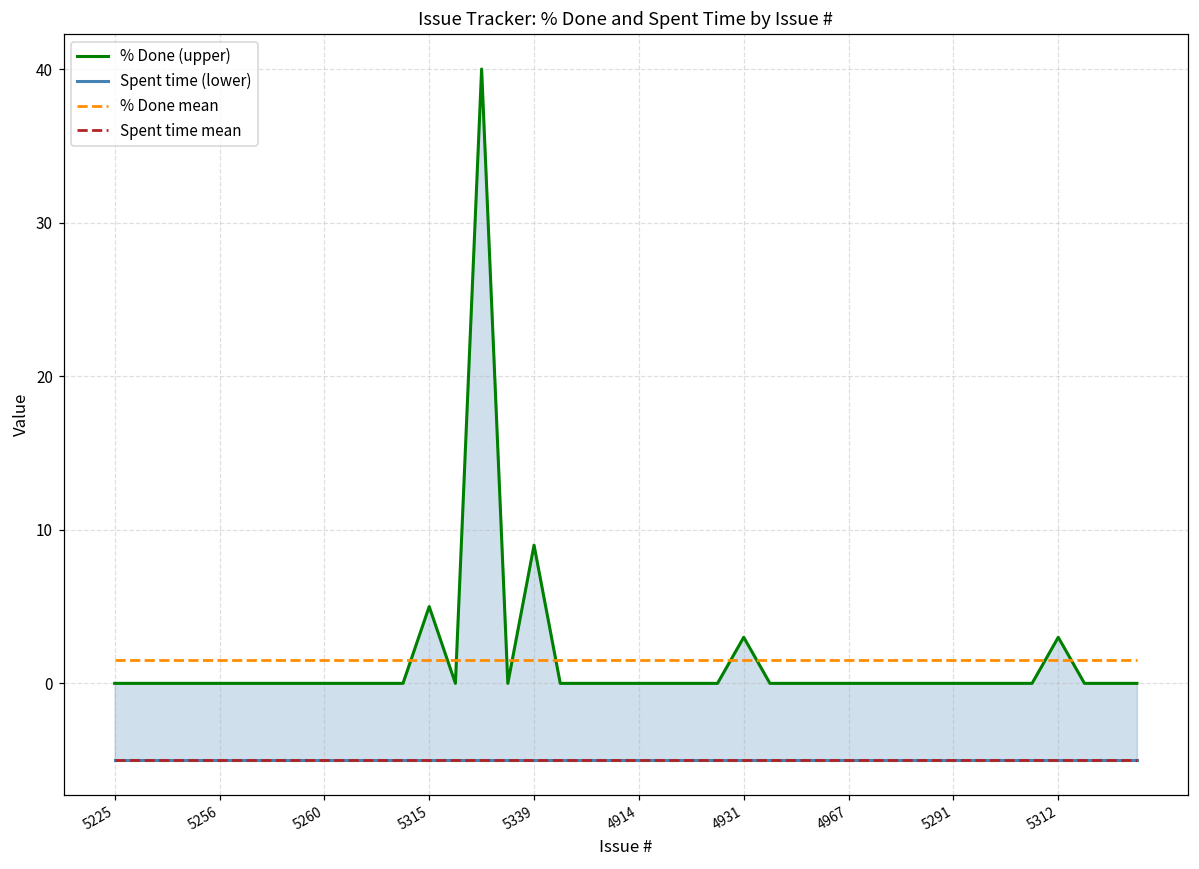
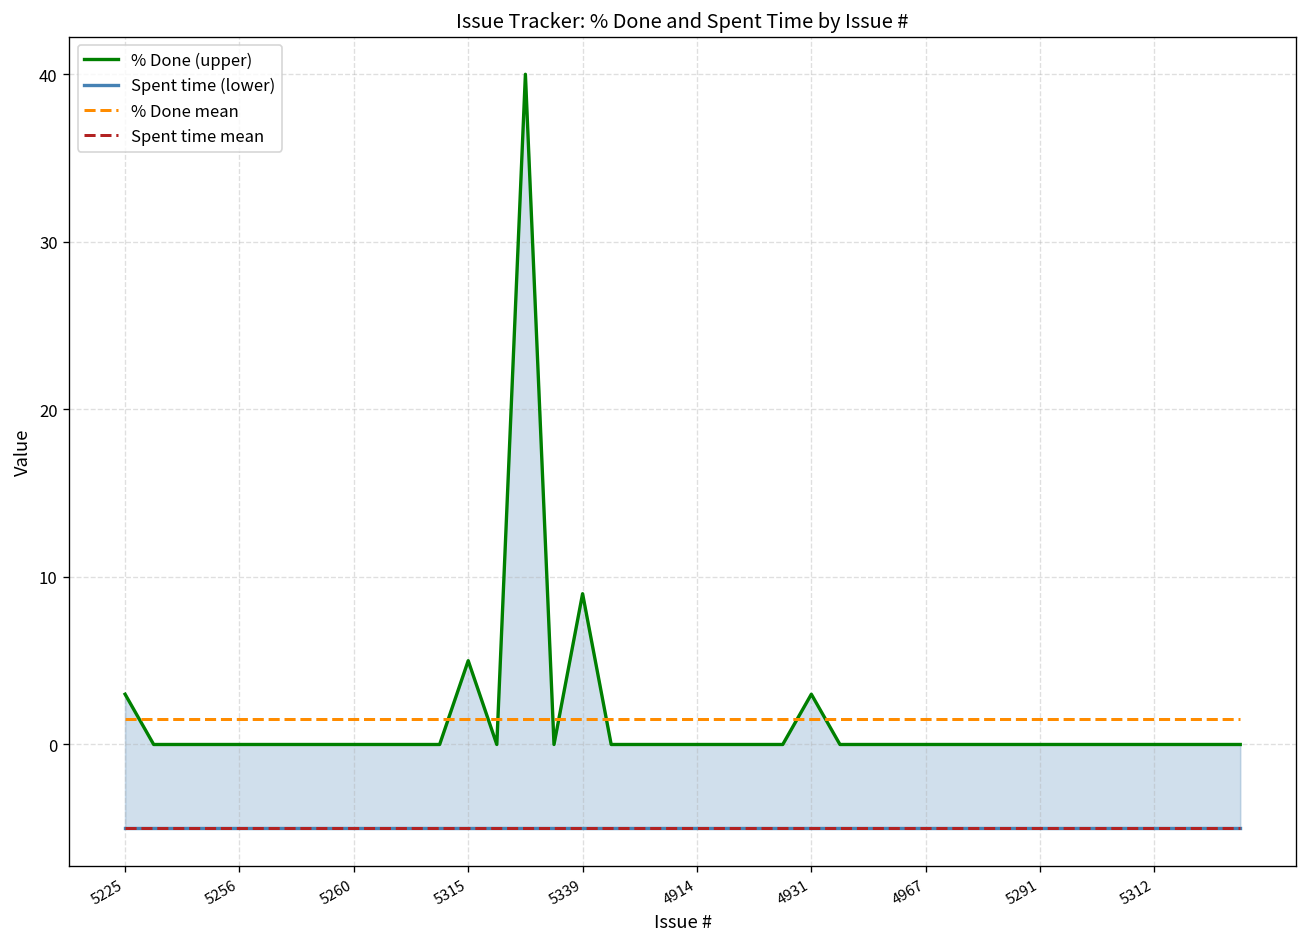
  {
    "% Done (upper)": {
-     "5225": 0,
+     "5225": 3,
      "5256": 0,
      "5260": 0,
      "5315": 5,
      "5339": 9,
      "4914": 0,
      "4931": 3,
      "4967": 0,
      "5291": 0,
-     "5312": 3
+     "5312": 0
    },
    "Spent time mean": {
      "5225": -5,
      "5256": -5,
      "5260": -5,
      "5315": -5,
      "5339": -5,
      "4914": -5,
      "4931": -5,
      "4967": -5,
      "5291": -5,
      "5312": -5
    },
    "% Done mean": {
      "5225": 1.5,
      "5256": 1.5,
      "5260": 1.5,
      "5315": 1.5,
      "5339": 1.5,
      "4914": 1.5,
      "4931": 1.5,
      "4967": 1.5,
      "5291": 1.5,
      "5312": 1.5
    }
  }
